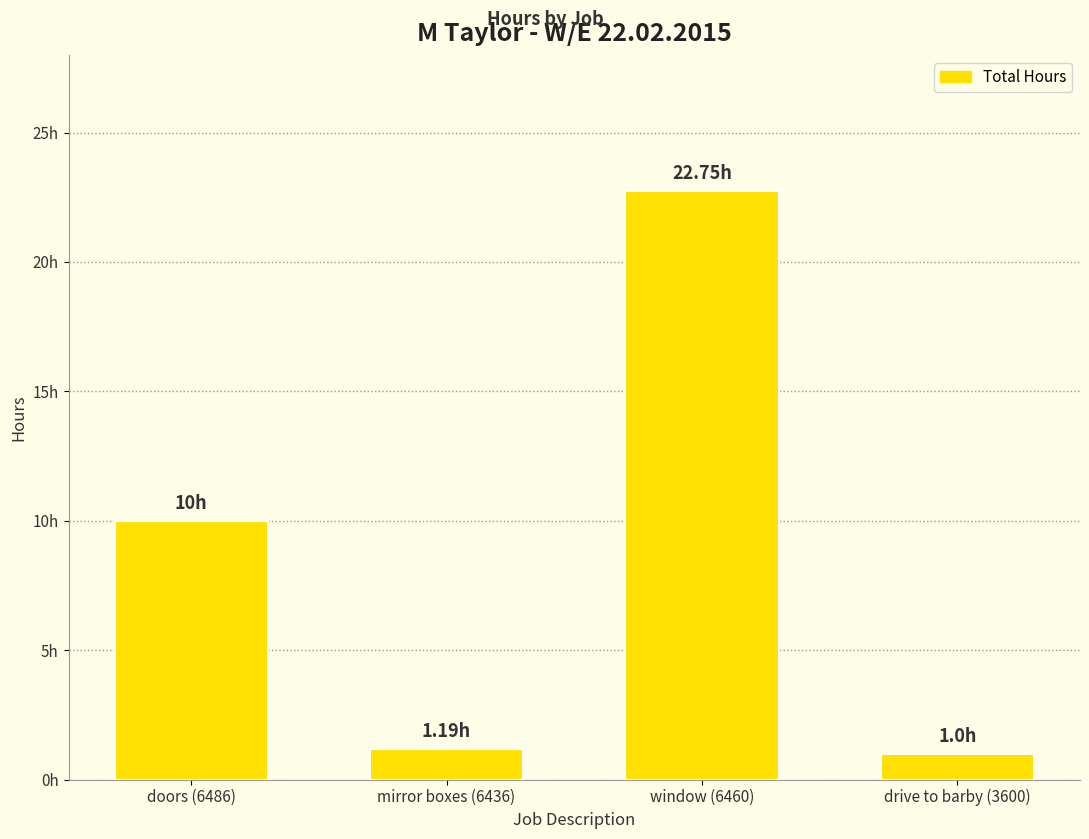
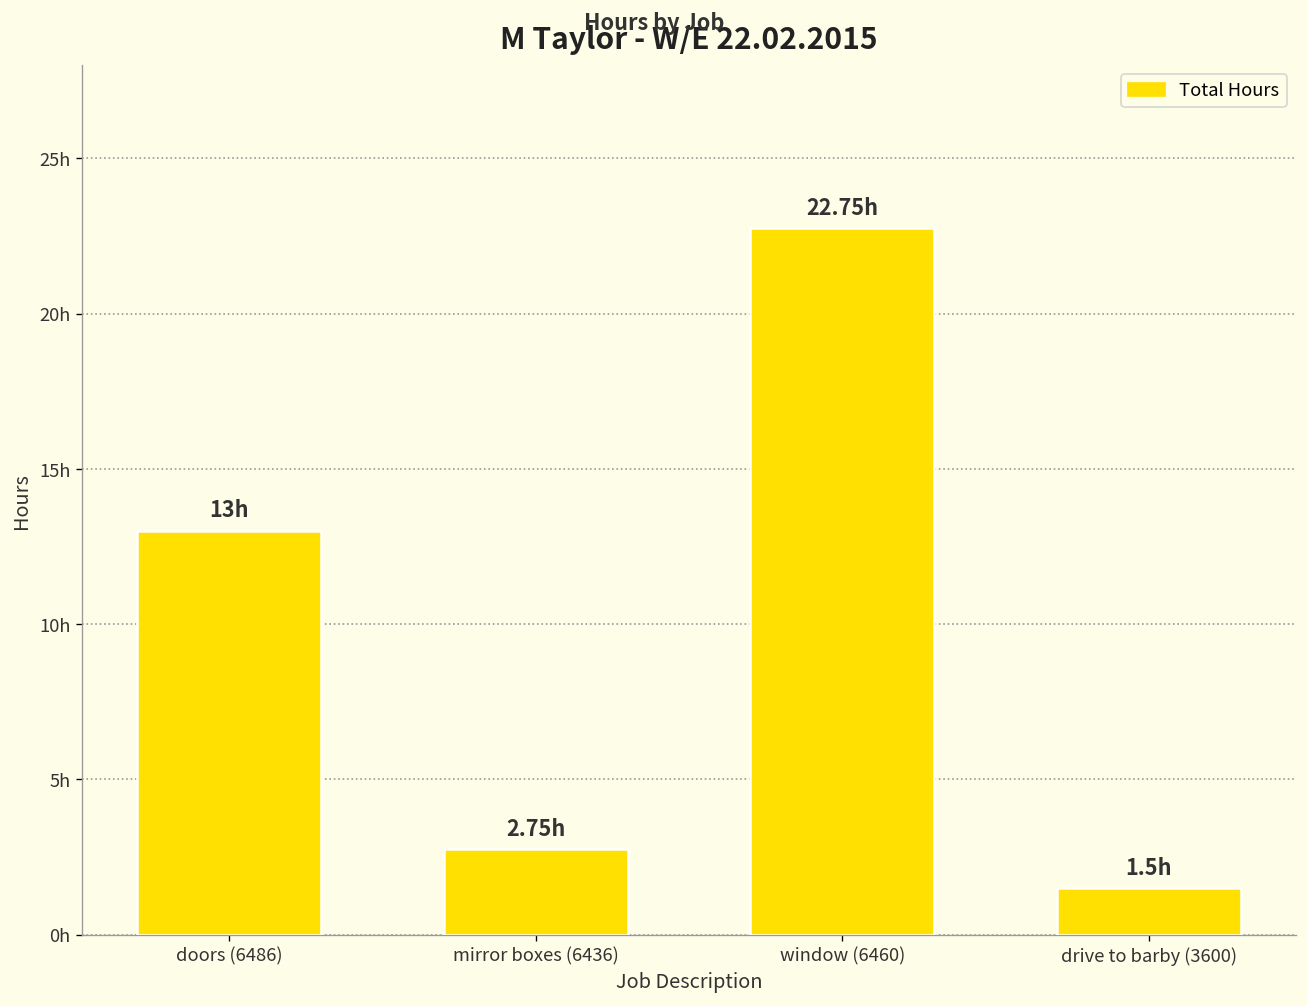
  {
-   "doors (6486)": "10h",
-   "mirror boxes (6436)": "1.19h",
+   "doors (6486)": "13h",
+   "mirror boxes (6436)": "2.75h",
    "window (6460)": "22.75h",
-   "drive to barby (3600)": "1.0h"
+   "drive to barby (3600)": "1.5h"
  }
